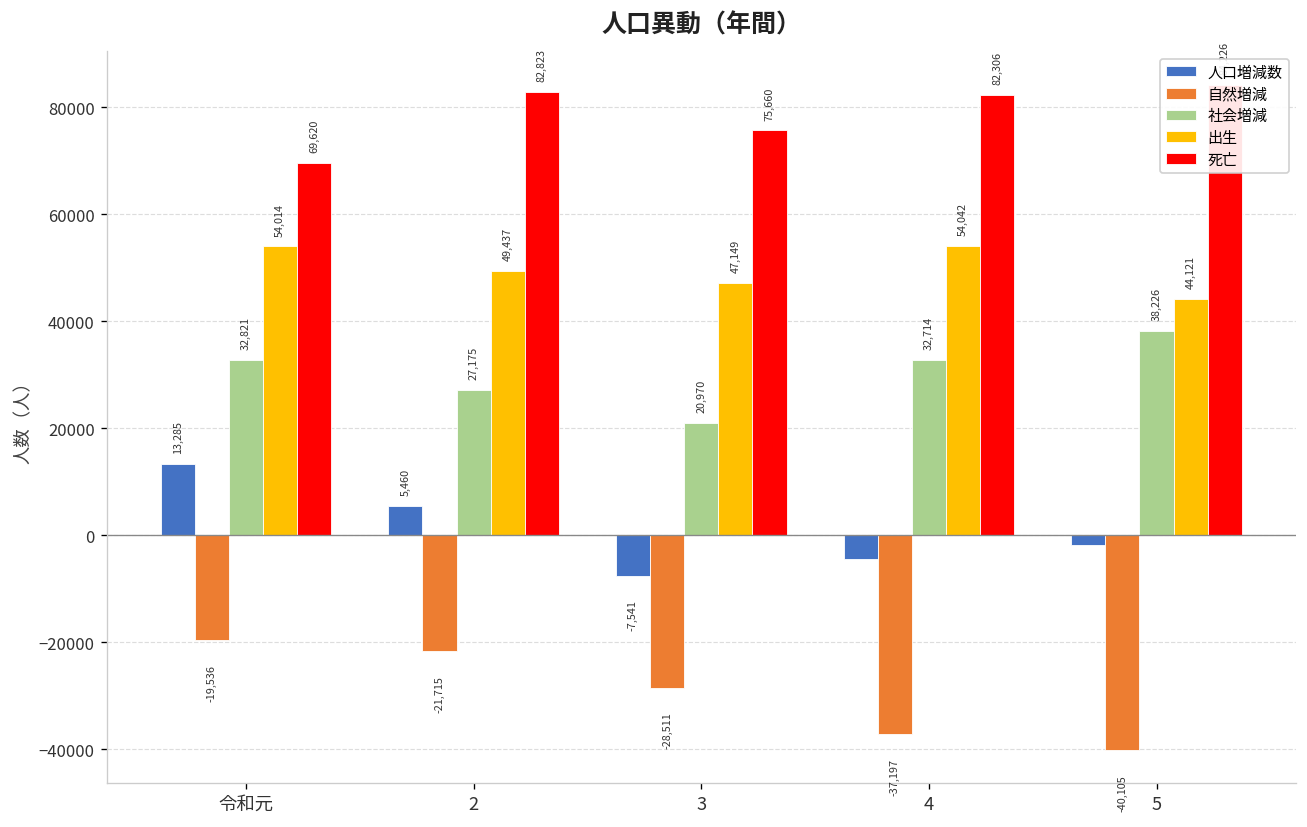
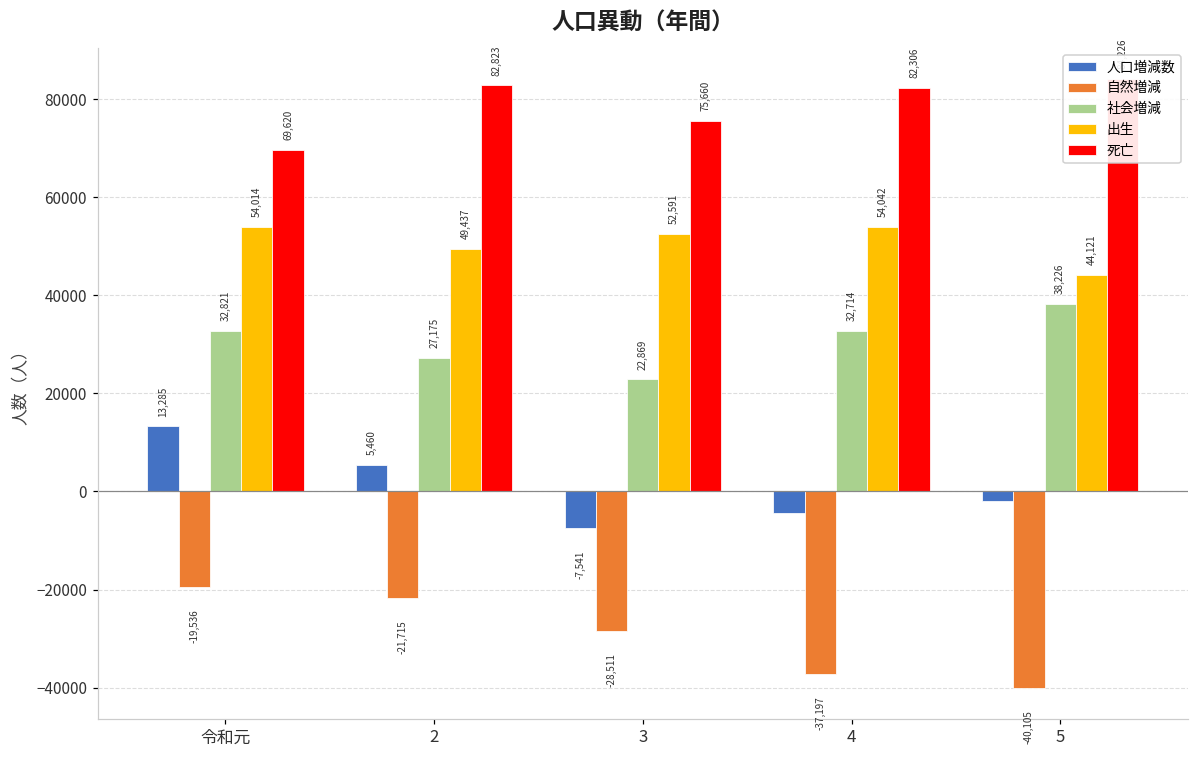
  {
    "人口増減数": {
      "令和元": "13,285",
      "2": "5,460",
      "3": "-7,541"
    },
    "自然増減": {
      "令和元": "-19,536",
      "2": "-21,715",
      "3": "-28,511",
      "4": "-37,197",
      "5": "-40,105"
    },
    "社会増減": {
      "令和元": "32,821",
      "2": "27,175",
-     "3": "20,970",
+     "3": "22,869",
      "4": "32,714",
      "5": "38,226"
    },
    "出生": {
      "令和元": "54,014",
      "2": "49,437",
-     "3": "47,149",
+     "3": "52,591",
      "4": "54,042",
      "5": "44,121"
    },
    "死亡": {
      "令和元": "69,620",
      "2": "82,823",
      "3": "75,660",
      "4": "82,306"
    }
  }
